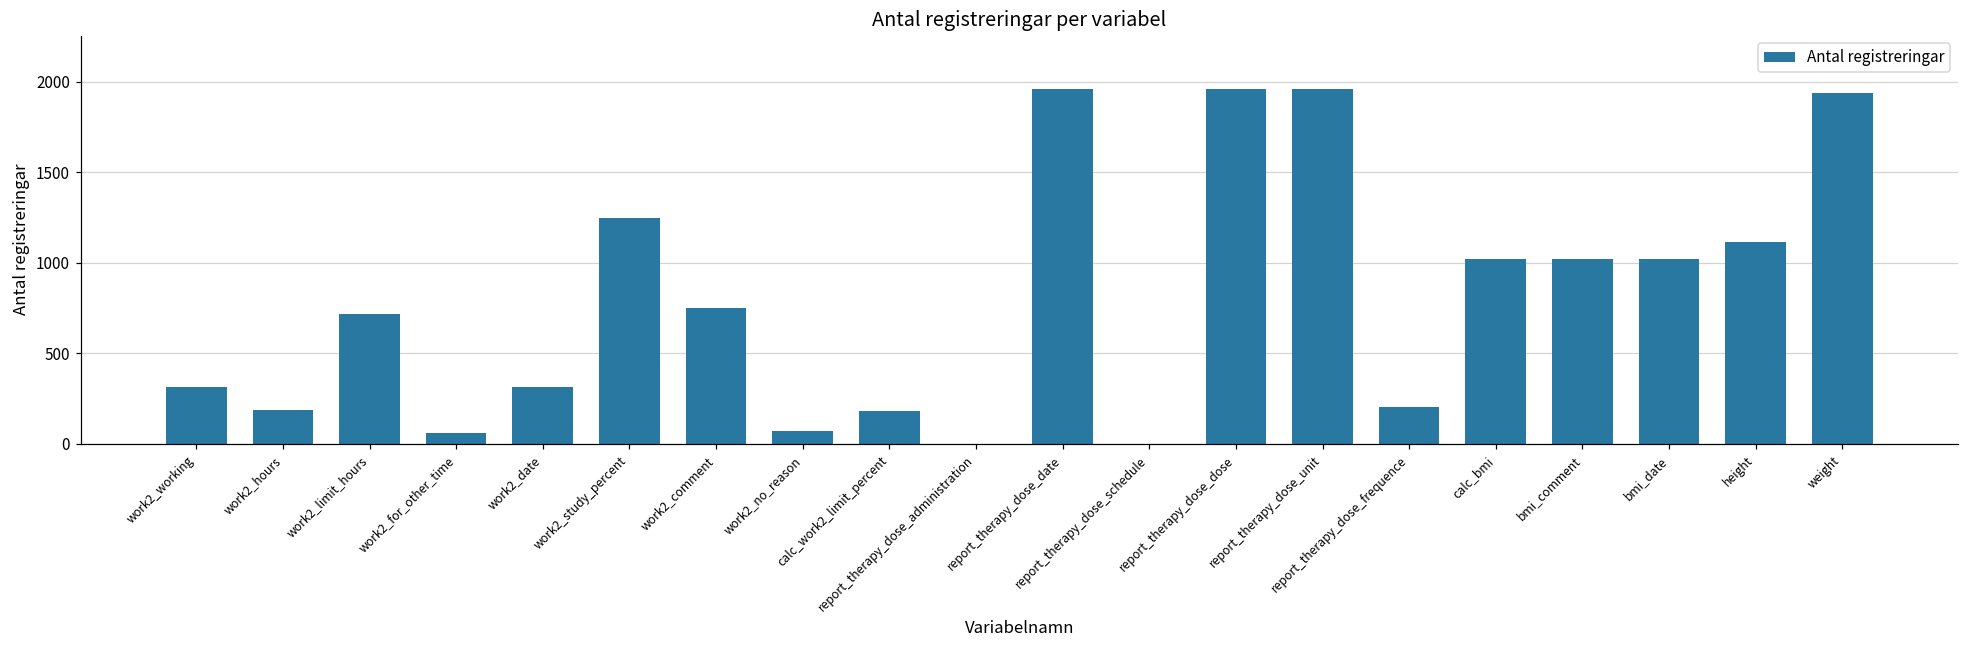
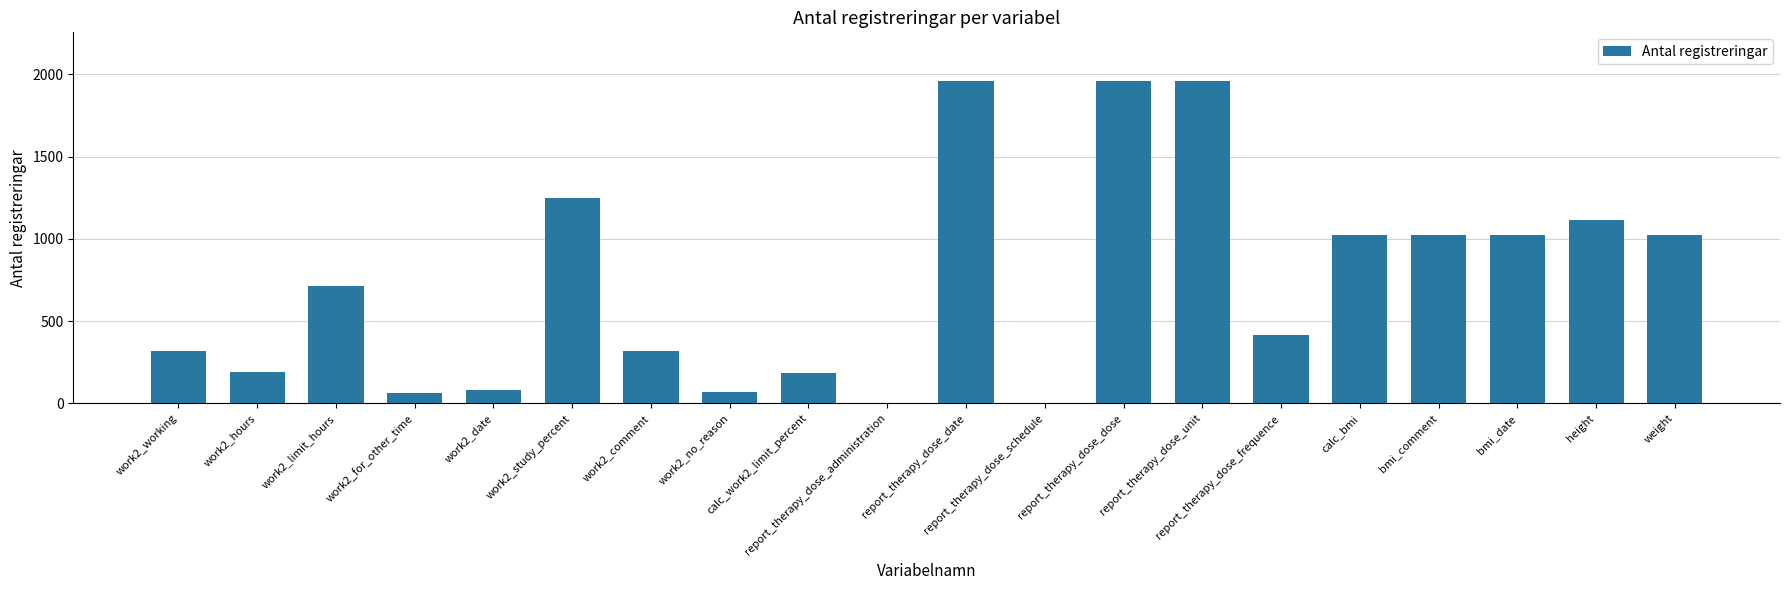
  {
    "work2_working": 320,
    "work2_hours": 190,
    "work2_limit_hours": 720,
    "work2_for_other_time": 60,
-   "work2_date": 320,
+   "work2_date": 80,
    "work2_study_percent": 1250,
-   "work2_comment": 750,
+   "work2_comment": 320,
    "work2_no_reason": 70,
    "calc_work2_limit_percent": 180,
    "report_therapy_dose_administration": 0,
    "report_therapy_dose_date": 1960,
    "report_therapy_dose_schedule": 0,
    "report_therapy_dose_dose": 1960,
    "report_therapy_dose_unit": 1960,
-   "report_therapy_dose_frequence": 200,
+   "report_therapy_dose_frequence": 420,
    "calc_bmi": 1020,
    "bmi_comment": 1020,
    "bmi_date": 1020,
    "height": 1120,
-   "weight": 1940
+   "weight": 1020
  }
